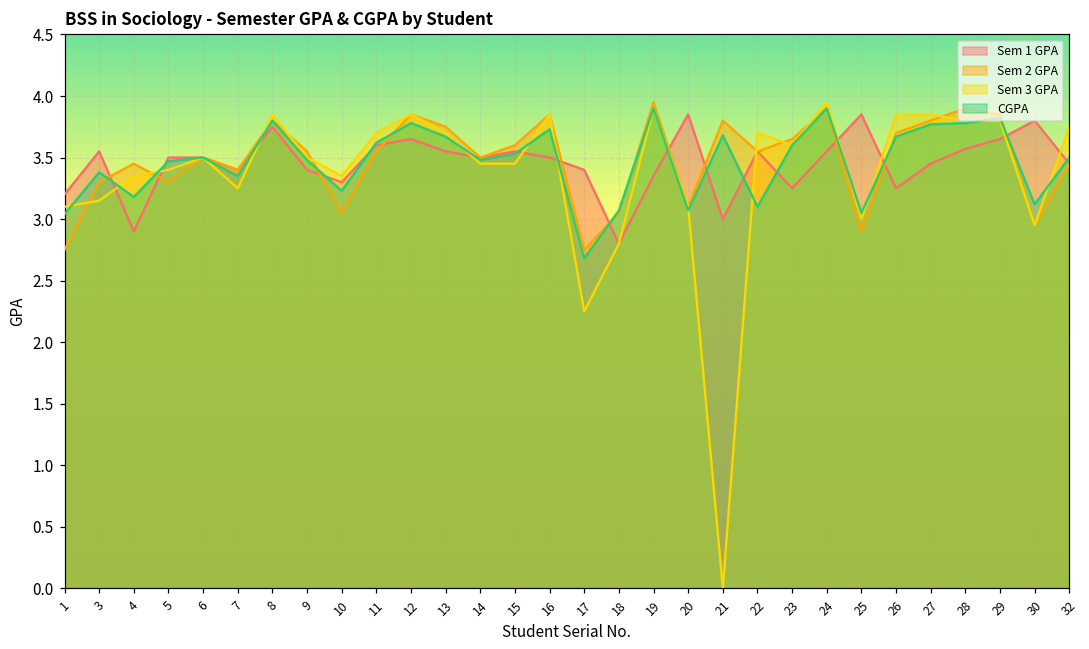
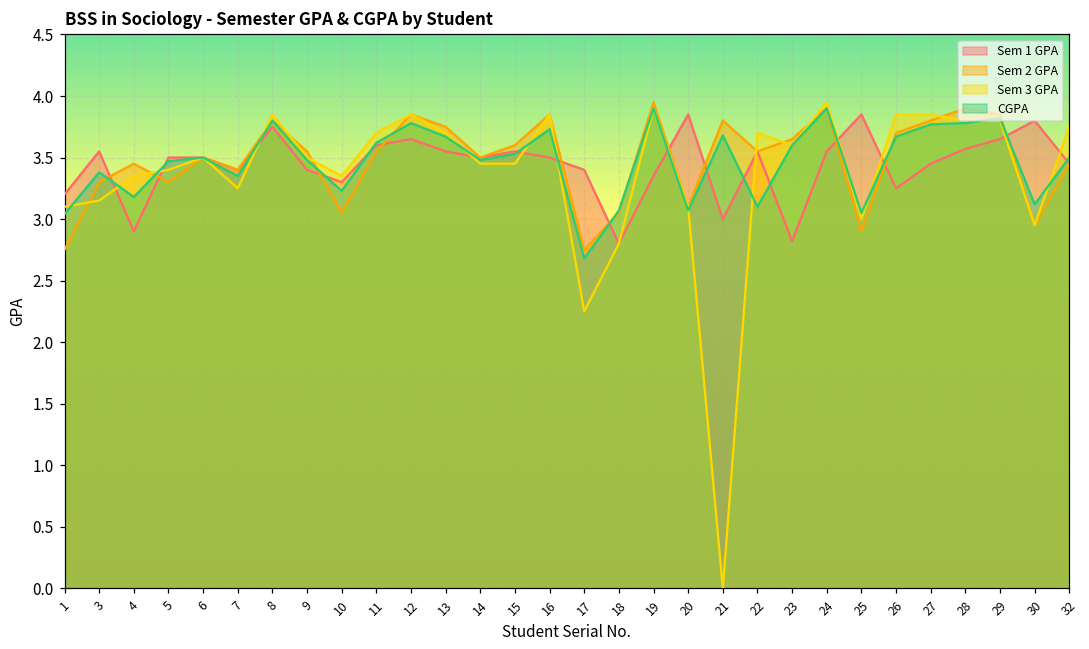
  {
    "Sem 1 GPA": {
      "1": 3.20,
      "3": 3.55,
      "4": 2.90,
      "5": 3.50,
      "8": 3.75,
      "9": 3.40,
      "10": 3.30,
      "12": 3.65,
      "13": 3.55,
      "16": 3.50,
      "17": 3.40,
      "19": 3.35,
      "20": 3.85,
      "21": 3.00,
-     "23": 3.25,
+     "23": 2.82,
      "24": 3.55,
      "25": 3.85,
      "26": 3.25,
      "27": 3.45,
      "28": 3.57,
      "29": 3.65,
      "30": 3.80
    },
    "CGPA": {
      "1": 3.04,
      "3": 3.38,
      "4": 3.18,
      "5": 3.47,
      "7": 3.35,
      "10": 3.23,
      "12": 3.78,
      "13": 3.67,
      "16": 3.73,
      "17": 2.68,
      "20": 3.07,
      "21": 3.68,
      "22": 3.10,
      "25": 3.05,
      "26": 3.67,
      "27": 3.77,
      "30": 3.12,
      "32": 3.50
    }
  }
